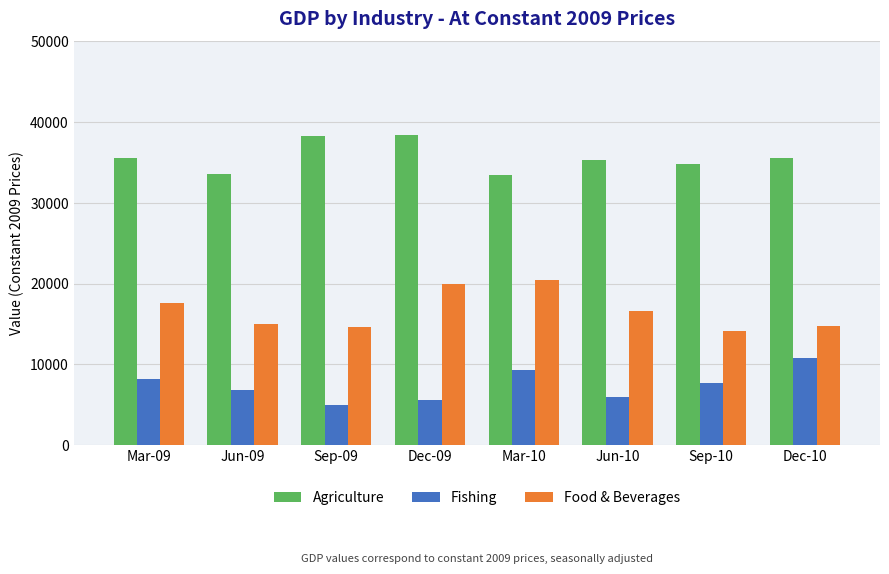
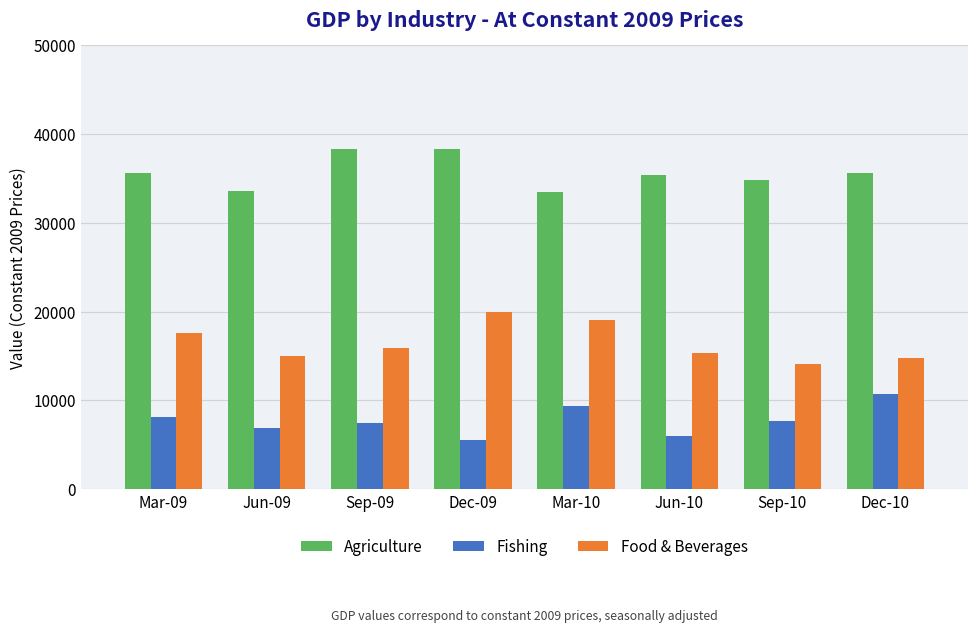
  {
    "Agriculture": {
      "Mar-09": 36000,
      "Jun-09": 34000,
      "Sep-09": 38000,
      "Dec-09": 38000,
      "Mar-10": 33000,
      "Jun-10": 35000,
      "Sep-10": 35000,
      "Dec-10": 36000
    },
    "Fishing": {
      "Mar-09": 8000,
      "Jun-09": 7000,
-     "Sep-09": 5000,
+     "Sep-09": 7000,
      "Dec-09": 6000,
      "Mar-10": 9000,
      "Jun-10": 6000,
      "Sep-10": 8000,
      "Dec-10": 11000
    },
    "Food & Beverages": {
      "Mar-09": 18000,
      "Jun-09": 15000,
-     "Sep-09": 15000,
+     "Sep-09": 16000,
      "Dec-09": 20000,
-     "Mar-10": 20000,
-     "Jun-10": 17000,
+     "Mar-10": 19000,
+     "Jun-10": 15000,
      "Sep-10": 14000,
      "Dec-10": 15000
    }
  }
